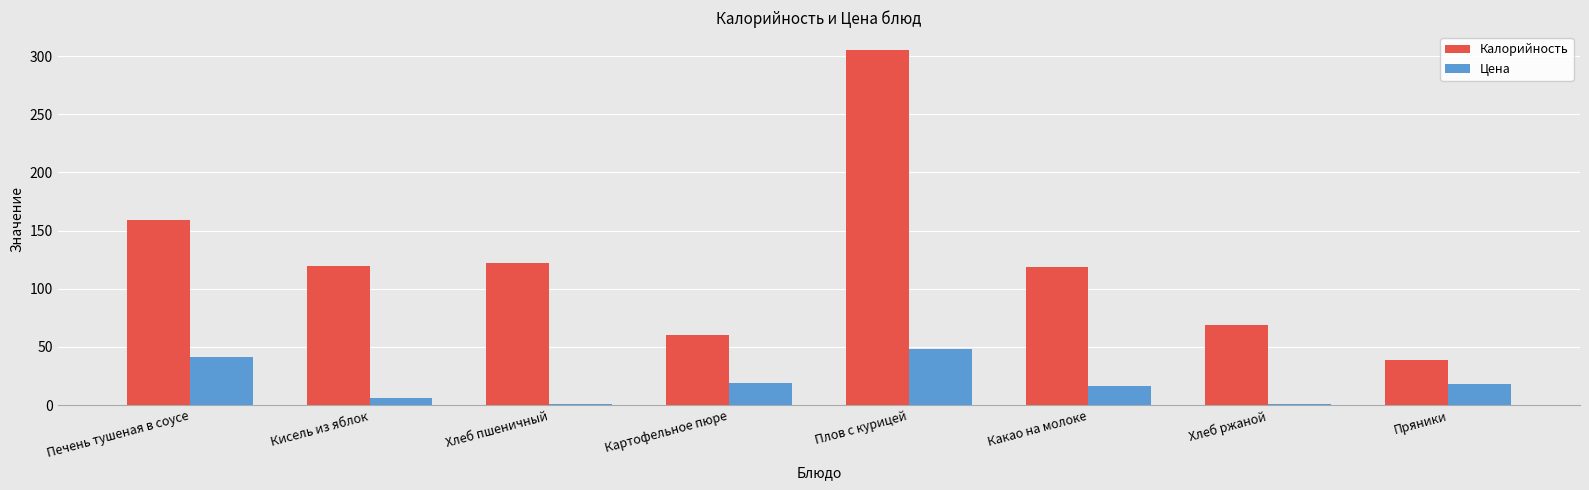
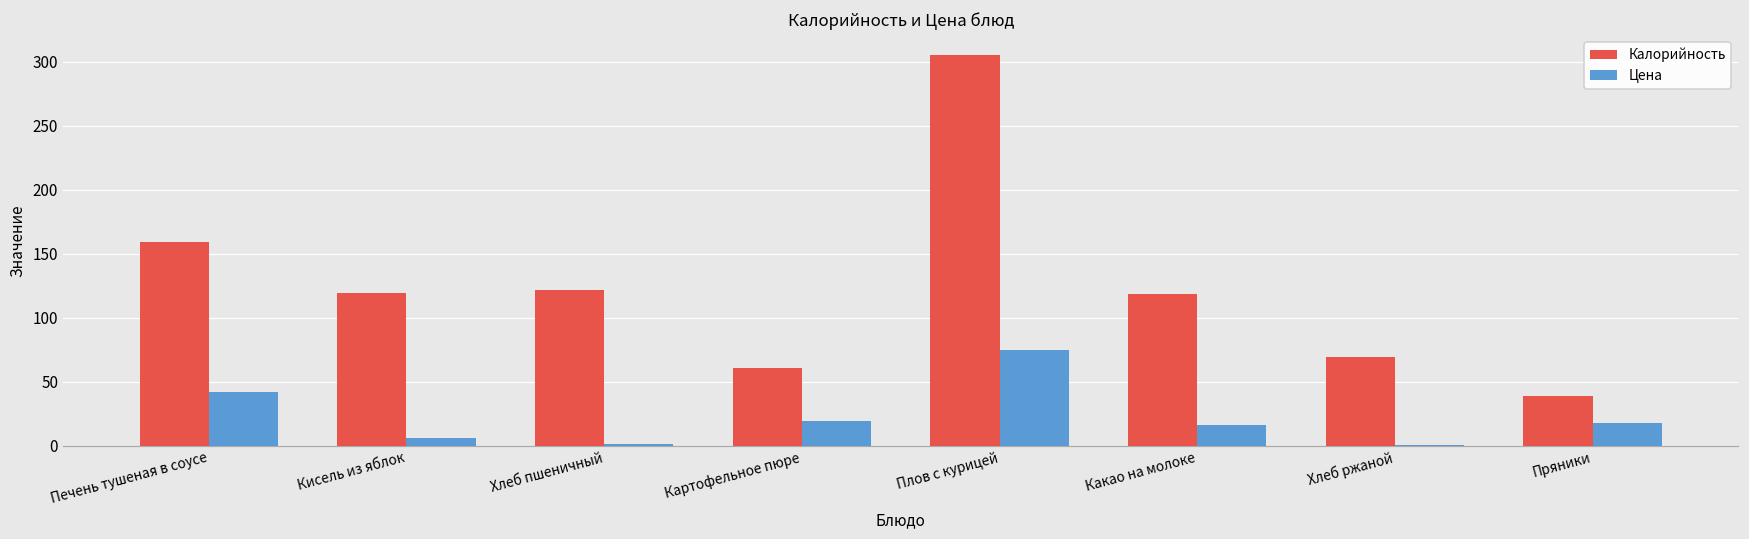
  {
    "Калорийность": {
      "Печень тушеная в соусе": 159,
      "Кисель из яблок": 119,
      "Хлеб пшеничный": 122,
      "Картофельное пюре": 61,
      "Плов с курицей": 305,
      "Какао на молоке": 119,
      "Хлеб ржаной": 69,
      "Пряники": 39
    },
    "Цена": {
      "Печень тушеная в соусе": 42,
      "Кисель из яблок": 6,
      "Картофельное пюре": 19,
-     "Плов с курицей": 48,
+     "Плов с курицей": 75,
      "Какао на молоке": 16,
      "Пряники": 18
    }
  }
